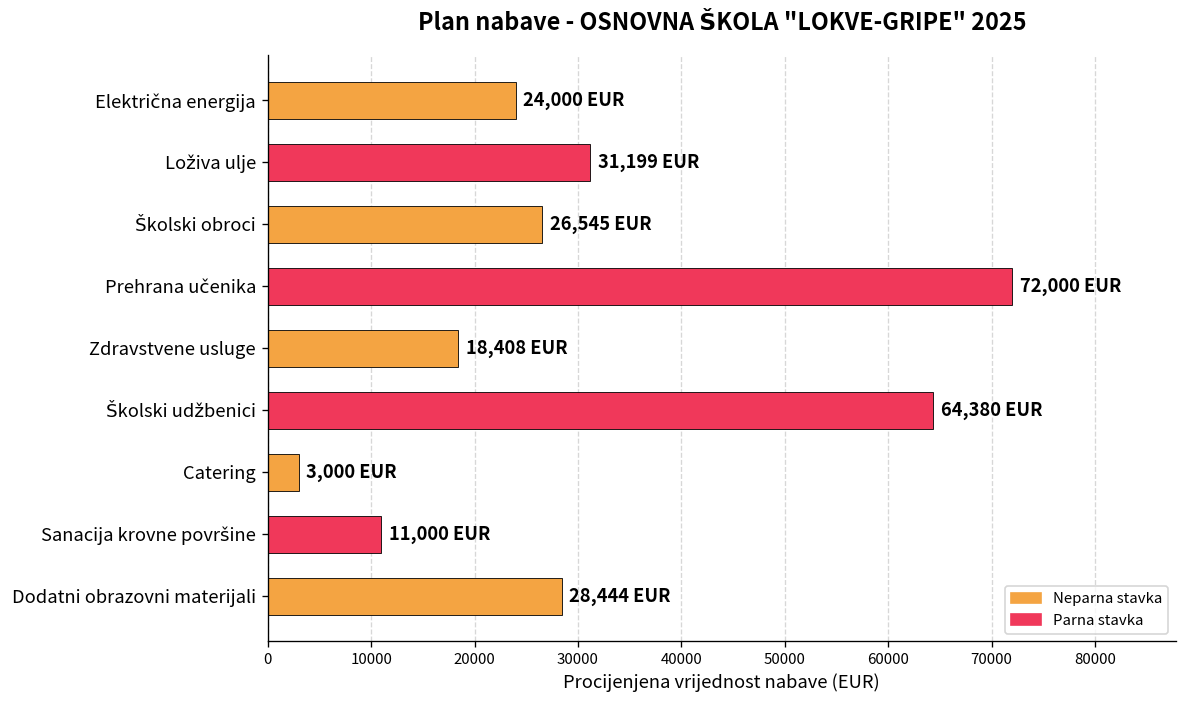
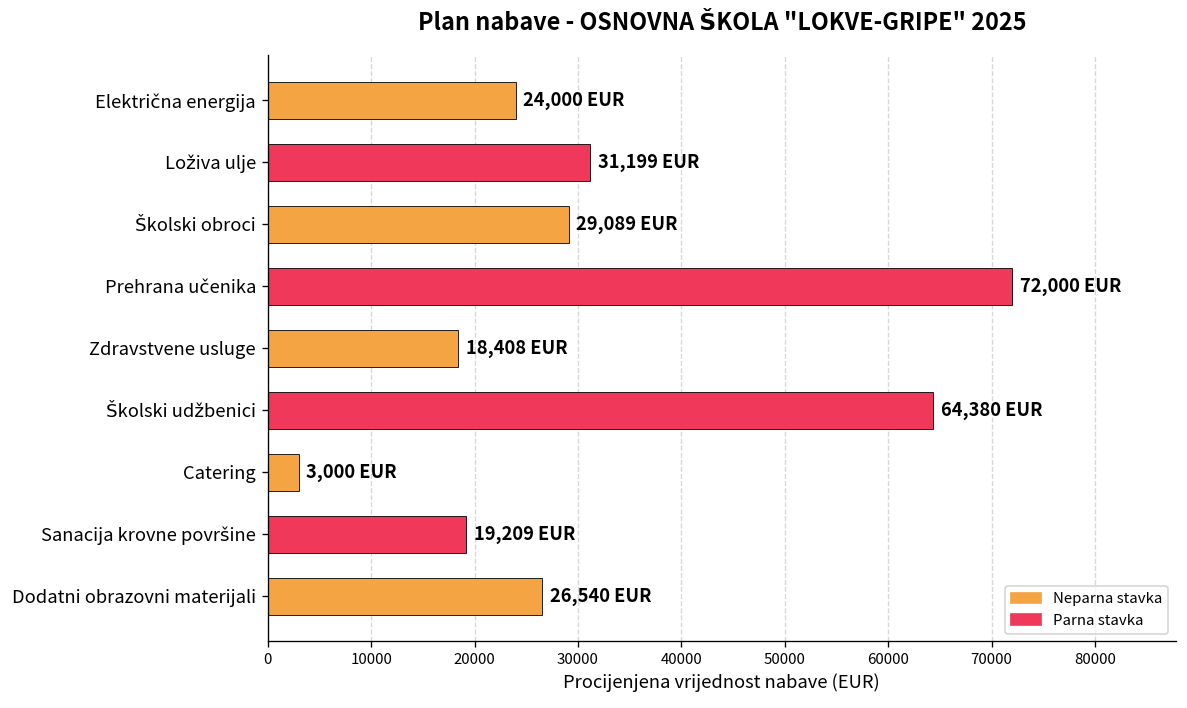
  {
    "Električna energija": "24,000",
    "Loživa ulje": "31,199",
-   "Školski obroci": "26,545",
+   "Školski obroci": "29,089",
    "Prehrana učenika": "72,000",
    "Zdravstvene usluge": "18,408",
    "Školski udžbenici": "64,380",
    "Catering": "3,000",
-   "Sanacija krovne površine": "11,000",
-   "Dodatni obrazovni materijali": "28,444"
+   "Sanacija krovne površine": "19,209",
+   "Dodatni obrazovni materijali": "26,540"
  }
